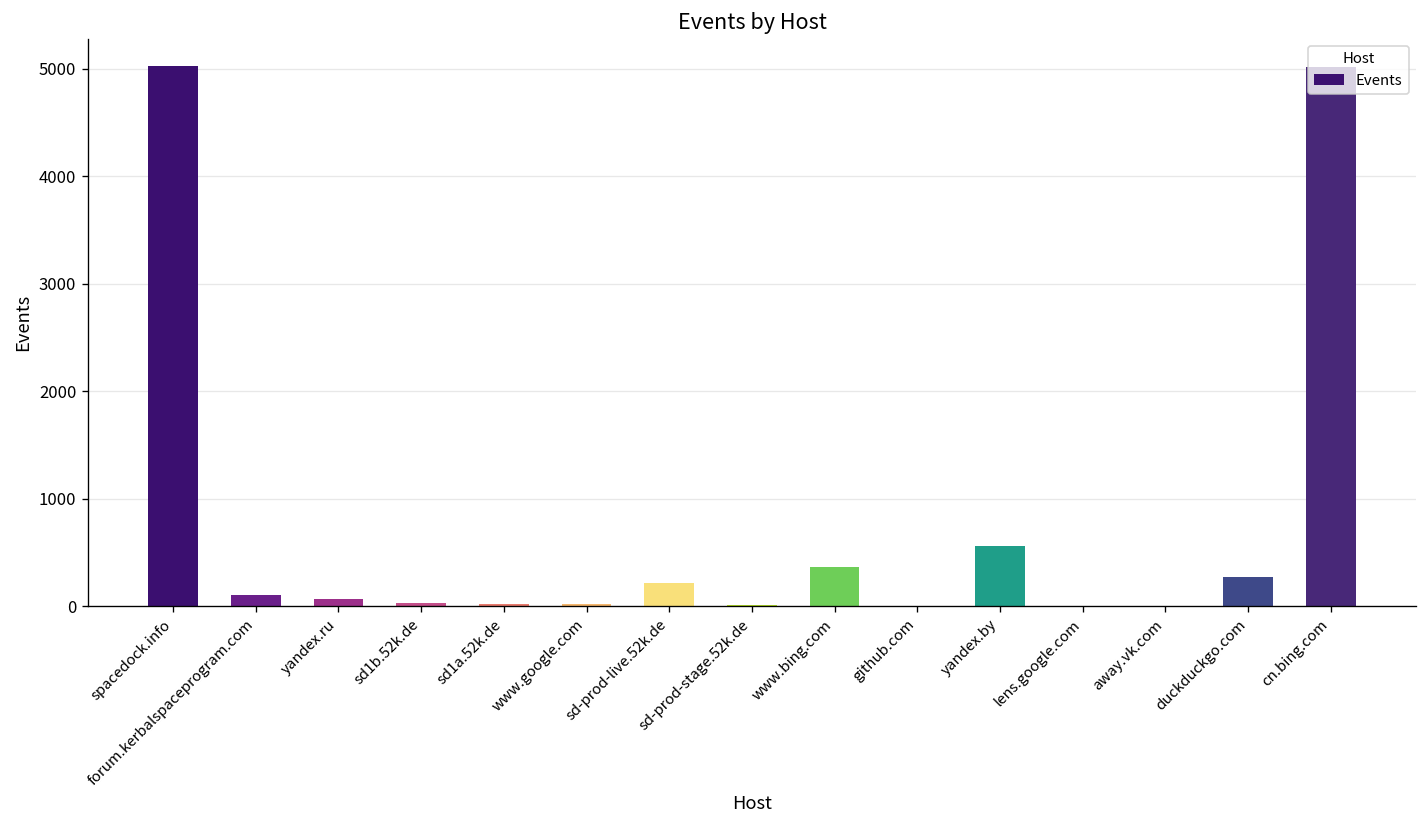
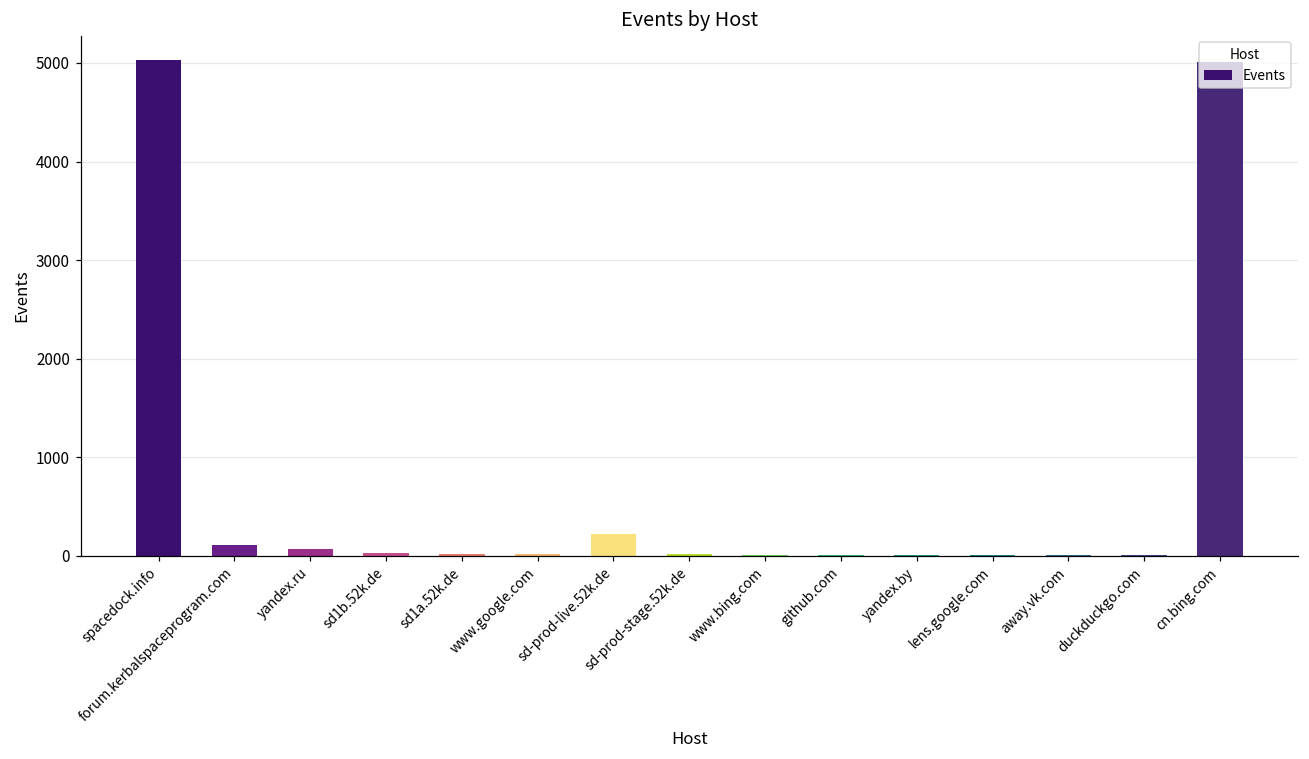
  {
    "spacedock.info": 5000,
    "forum.kerbalspaceprogram.com": 100,
    "yandex.ru": 100,
    "sd1b.52k.de": 0,
    "sd-prod-live.52k.de": 200,
-   "www.bing.com": 400,
-   "yandex.by": 600,
-   "duckduckgo.com": 300
+   "www.bing.com": 0,
+   "yandex.by": 0,
+   "duckduckgo.com": 0
  }
